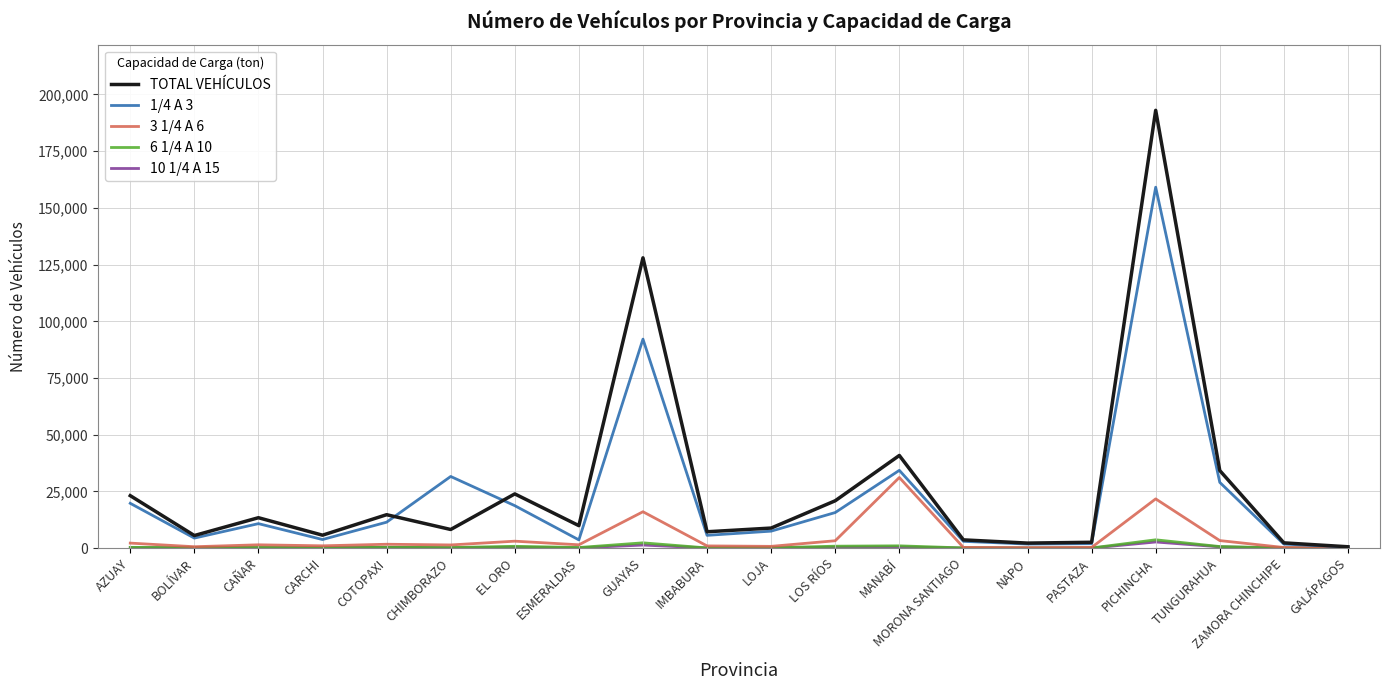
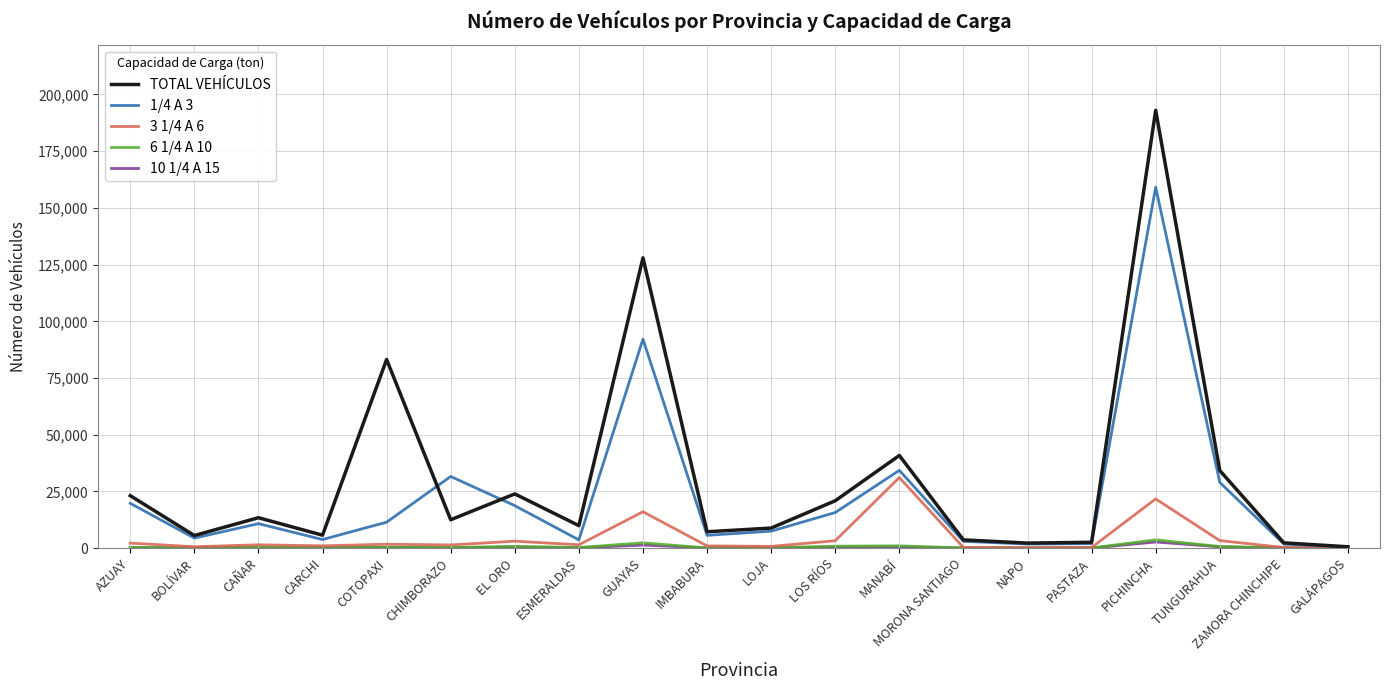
  {
    "TOTAL VEHÍCULOS": {
      "AZUAY": "23,000",
      "BOLÍVAR": "6,000",
      "CAÑAR": "13,000",
      "CARCHI": "6,000",
-     "COTOPAXI": "15,000",
-     "CHIMBORAZO": "8,000",
+     "COTOPAXI": "83,000",
+     "CHIMBORAZO": "13,000",
      "EL ORO": "24,000",
      "ESMERALDAS": "10,000",
      "GUAYAS": "128,000",
      "IMBABURA": "7,000",
      "LOJA": "9,000",
      "LOS RÍOS": "21,000",
      "MANABÍ": "41,000",
      "PICHINCHA": "193,000",
      "TUNGURAHUA": "34,000"
    },
    "1/4 A 3": {
      "AZUAY": "20,000",
      "BOLÍVAR": "4,000",
      "CAÑAR": "11,000",
      "CARCHI": "4,000",
      "COTOPAXI": "11,000",
      "CHIMBORAZO": "32,000",
      "EL ORO": "19,000",
      "ESMERALDAS": "4,000",
      "GUAYAS": "92,000",
      "IMBABURA": "6,000",
      "LOJA": "8,000",
      "LOS RÍOS": "16,000",
      "MANABÍ": "34,000",
      "PICHINCHA": "159,000",
      "TUNGURAHUA": "29,000"
    },
    "3 1/4 A 6": {
      "AZUAY": "2,000",
      "COTOPAXI": "2,000",
      "CHIMBORAZO": "1,000",
      "EL ORO": "3,000",
      "ESMERALDAS": "1,000",
      "GUAYAS": "16,000",
      "LOS RÍOS": "3,000",
      "MANABÍ": "31,000",
      "PICHINCHA": "22,000",
      "TUNGURAHUA": "3,000"
    }
  }
